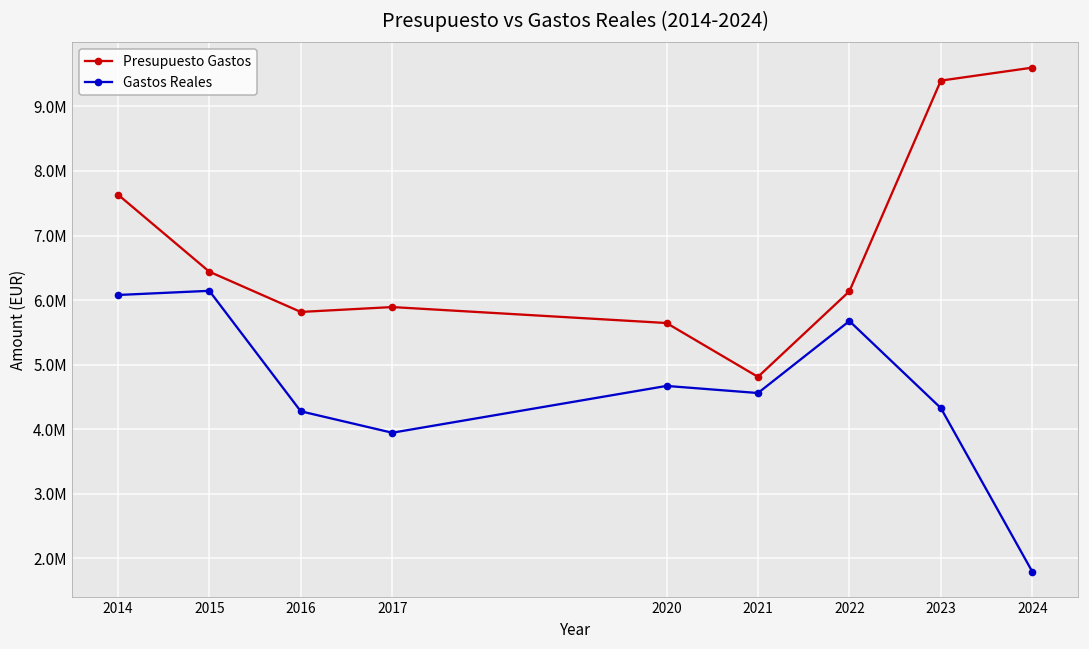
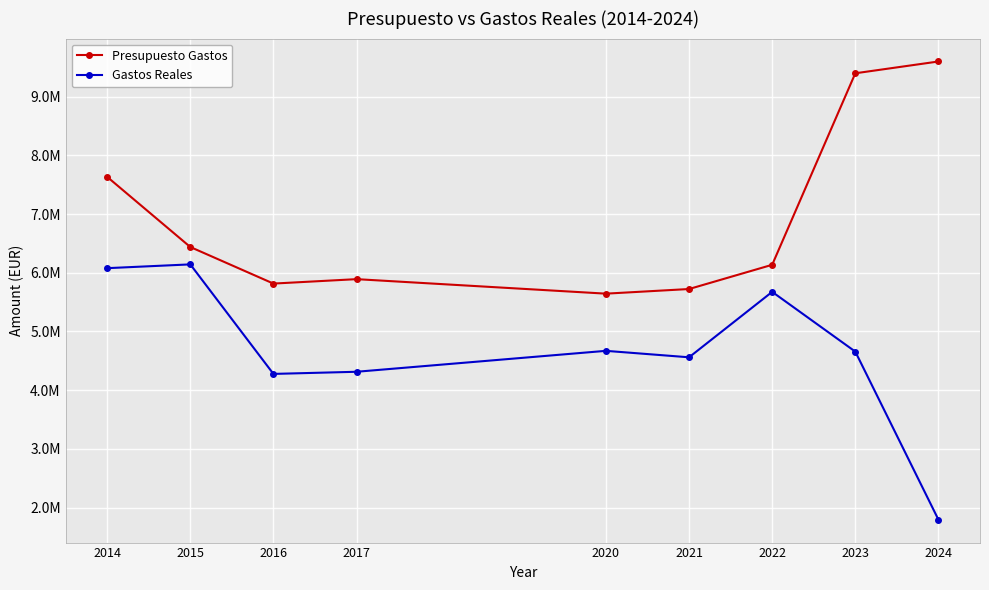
  {
    "Presupuesto Gastos": {
      "2014": 7600000,
      "2015": 6400000,
      "2016": 5800000,
      "2017": 5900000,
      "2020": 5600000,
-     "2021": 4800000,
+     "2021": 5700000,
      "2022": 6100000,
      "2023": 9400000,
      "2024": 9600000
    },
    "Gastos Reales": {
      "2014": 6100000,
      "2015": 6100000,
      "2016": 4300000,
-     "2017": 3900000,
+     "2017": 4300000,
      "2020": 4700000,
      "2021": 4600000,
      "2022": 5700000,
-     "2023": 4300000,
+     "2023": 4700000,
      "2024": 1800000
    }
  }
